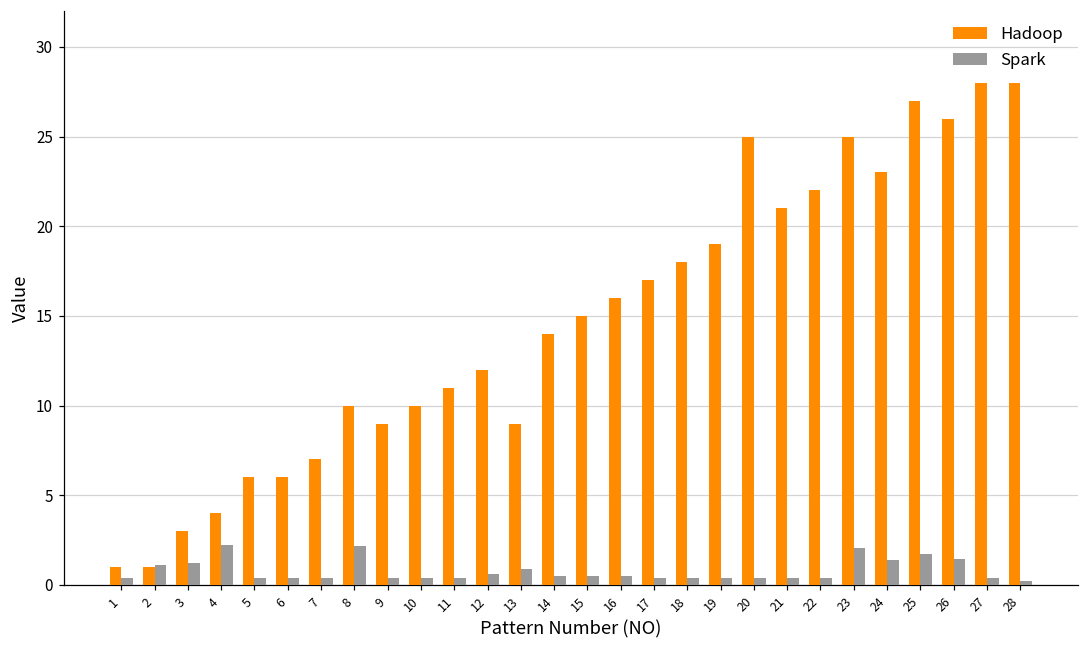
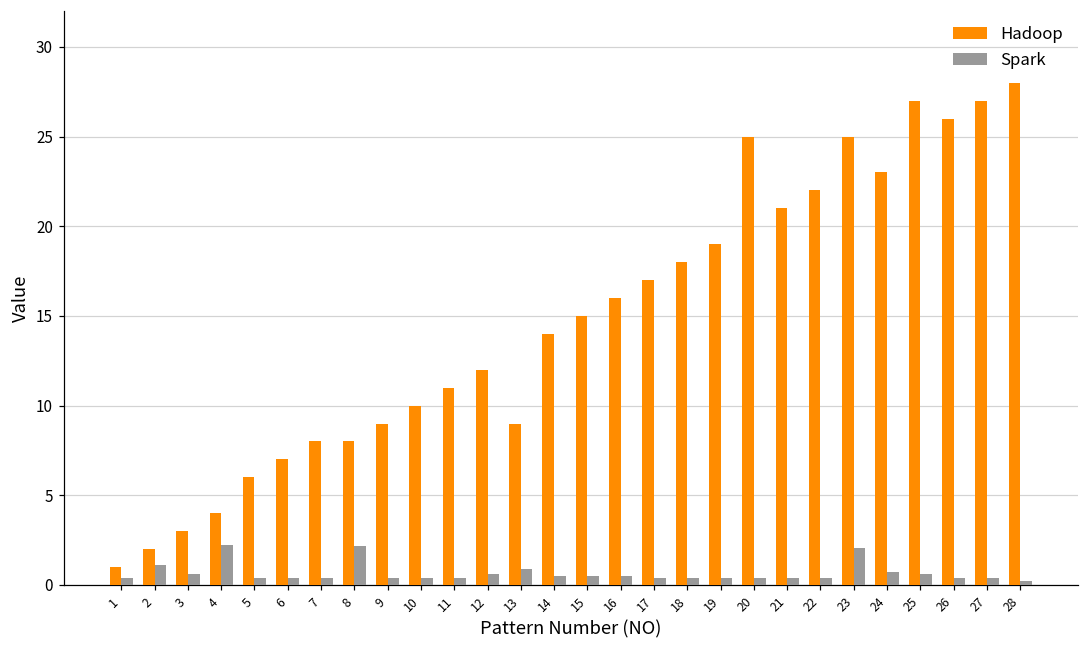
  {
    "Hadoop": {
      "1": 1,
-     "2": 1,
+     "2": 2,
      "3": 3,
      "4": 4,
      "5": 6,
-     "6": 6,
-     "7": 7,
-     "8": 10,
+     "6": 7,
+     "7": 8,
+     "8": 8,
      "9": 9,
      "10": 10,
      "11": 11,
      "12": 12,
      "13": 9,
      "14": 14,
      "15": 15,
      "16": 16,
      "17": 17,
      "18": 18,
      "19": 19,
      "20": 25,
      "21": 21,
      "22": 22,
      "23": 25,
      "24": 23,
      "25": 27,
      "26": 26,
-     "27": 28,
+     "27": 27,
      "28": 28
    },
    "Spark": {
      "1": 0.4,
      "2": 1.1,
-     "3": 1.2,
+     "3": 0.6,
      "4": 2.2,
      "5": 0.4,
      "6": 0.4,
      "7": 0.4,
      "8": 2.2,
      "9": 0.4,
      "10": 0.4,
      "11": 0.4,
      "12": 0.6,
      "13": 0.9,
      "14": 0.5,
      "15": 0.5,
      "16": 0.5,
      "17": 0.4,
      "18": 0.4,
      "19": 0.4,
      "20": 0.4,
      "21": 0.4,
      "22": 0.4,
      "23": 2.1,
-     "24": 1.4,
-     "25": 1.7,
-     "26": 1.4,
+     "24": 0.7,
+     "25": 0.6,
+     "26": 0.4,
      "27": 0.4,
      "28": 0.2
    }
  }
